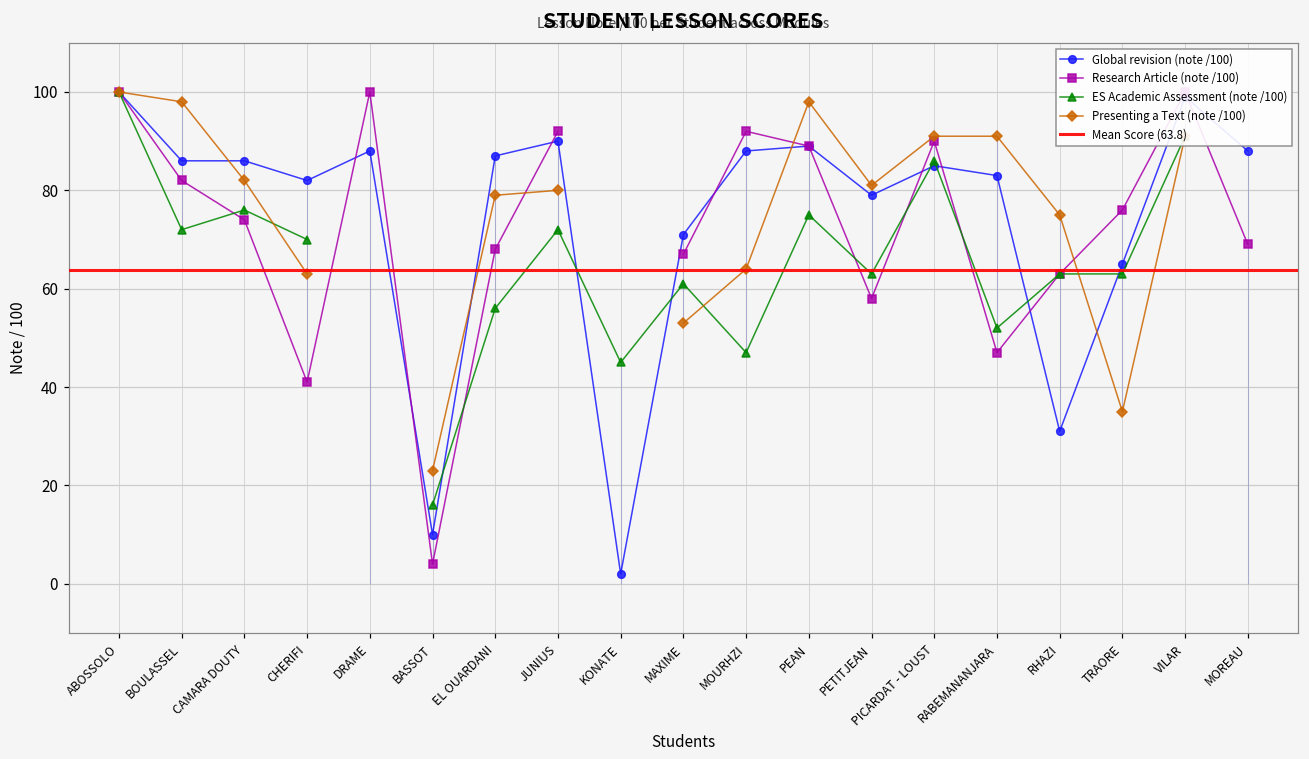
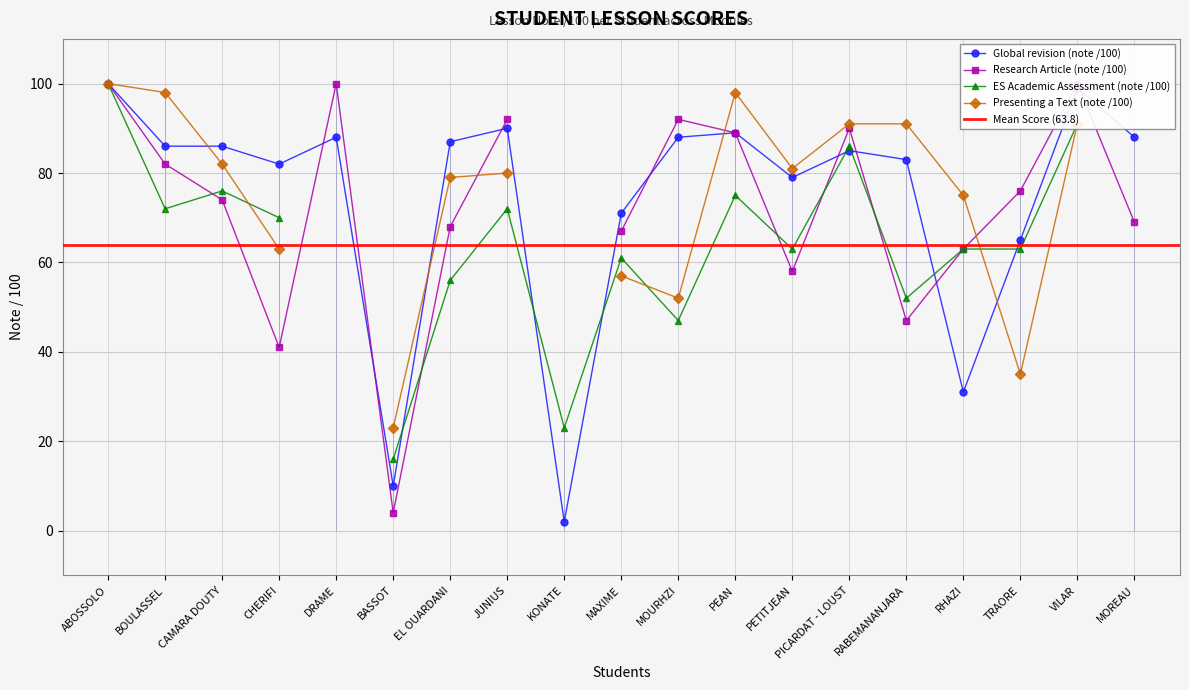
  {
    "Global revision (note /100)": {
      "BOULASSEL": 86,
      "CAMARA DOUTY": 86,
      "CHERIFI": 82,
      "DRAME": 88,
      "BASSOT": 10,
      "EL OUARDANI": 87,
      "JUNIUS": 90,
      "KONATE": 2,
      "MAXIME": 71,
      "MOURHZI": 88,
      "PETITJEAN": 79,
      "PICARDAT - LOUST": 85,
      "RABEMANANJARA": 83,
      "RHAZI": 31,
      "TRAORE": 65,
      "MOREAU": 88
    },
    "Research Article (note /100)": {
      "BOULASSEL": 82,
      "CAMARA DOUTY": 74,
      "CHERIFI": 41,
      "DRAME": 100,
      "BASSOT": 4,
      "EL OUARDANI": 68,
      "JUNIUS": 92,
      "MAXIME": 67,
      "MOURHZI": 92,
      "PETITJEAN": 58,
      "PICARDAT - LOUST": 90,
      "RABEMANANJARA": 47,
      "TRAORE": 76,
      "MOREAU": 69
    },
    "ES Academic Assessment (note /100)": {
      "BOULASSEL": 72,
      "CAMARA DOUTY": 76,
      "CHERIFI": 70,
      "BASSOT": 16,
      "EL OUARDANI": 56,
      "JUNIUS": 72,
-     "KONATE": 45,
+     "KONATE": 23,
      "MAXIME": 61,
      "MOURHZI": 47,
      "PEAN": 75,
      "PETITJEAN": 63,
      "PICARDAT - LOUST": 86,
      "RABEMANANJARA": 52,
      "TRAORE": 63
    },
    "Presenting a Text (note /100)": {
      "BOULASSEL": 98,
      "CAMARA DOUTY": 82,
      "CHERIFI": 63,
      "BASSOT": 23,
      "EL OUARDANI": 79,
      "JUNIUS": 80,
-     "MAXIME": 53,
-     "MOURHZI": 64,
+     "MAXIME": 57,
+     "MOURHZI": 52,
      "PEAN": 98,
      "PETITJEAN": 81,
      "PICARDAT - LOUST": 91,
      "RABEMANANJARA": 91,
      "RHAZI": 75,
      "TRAORE": 35
    }
  }
